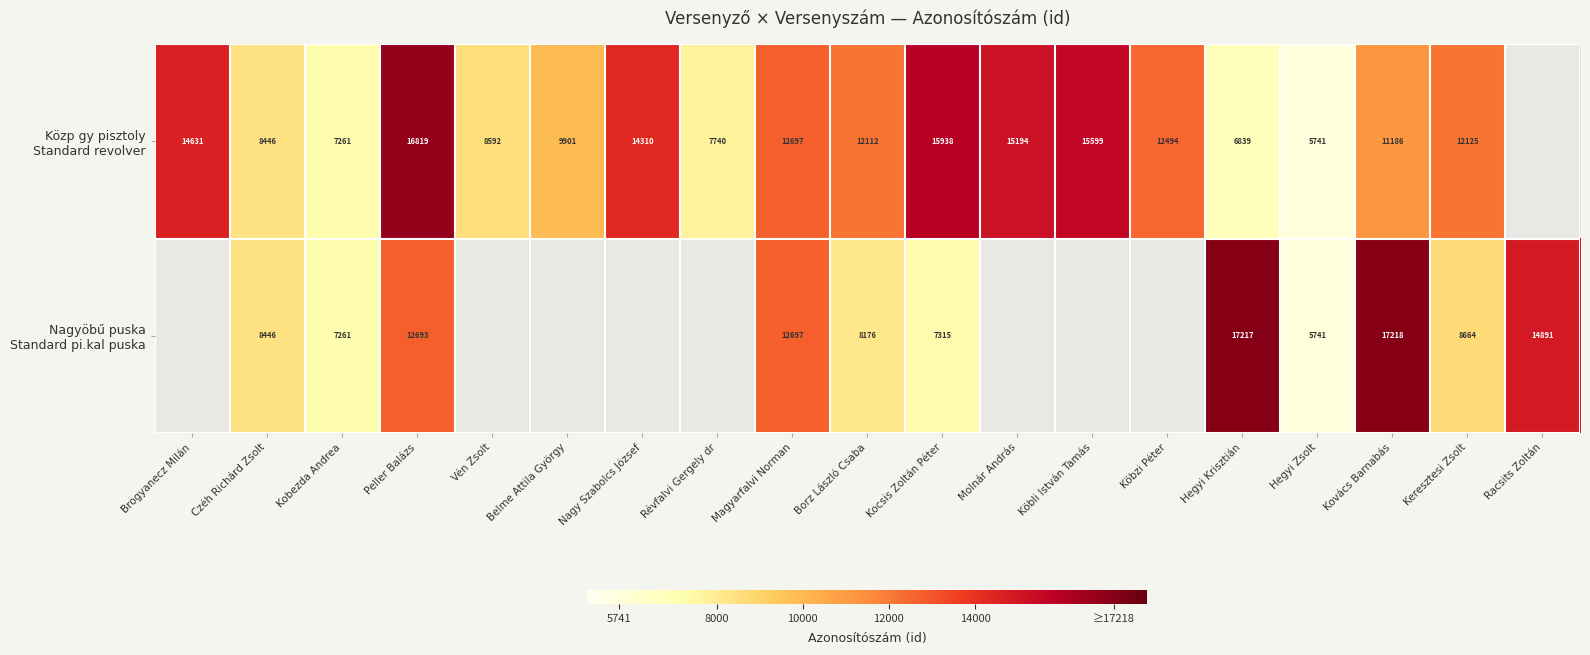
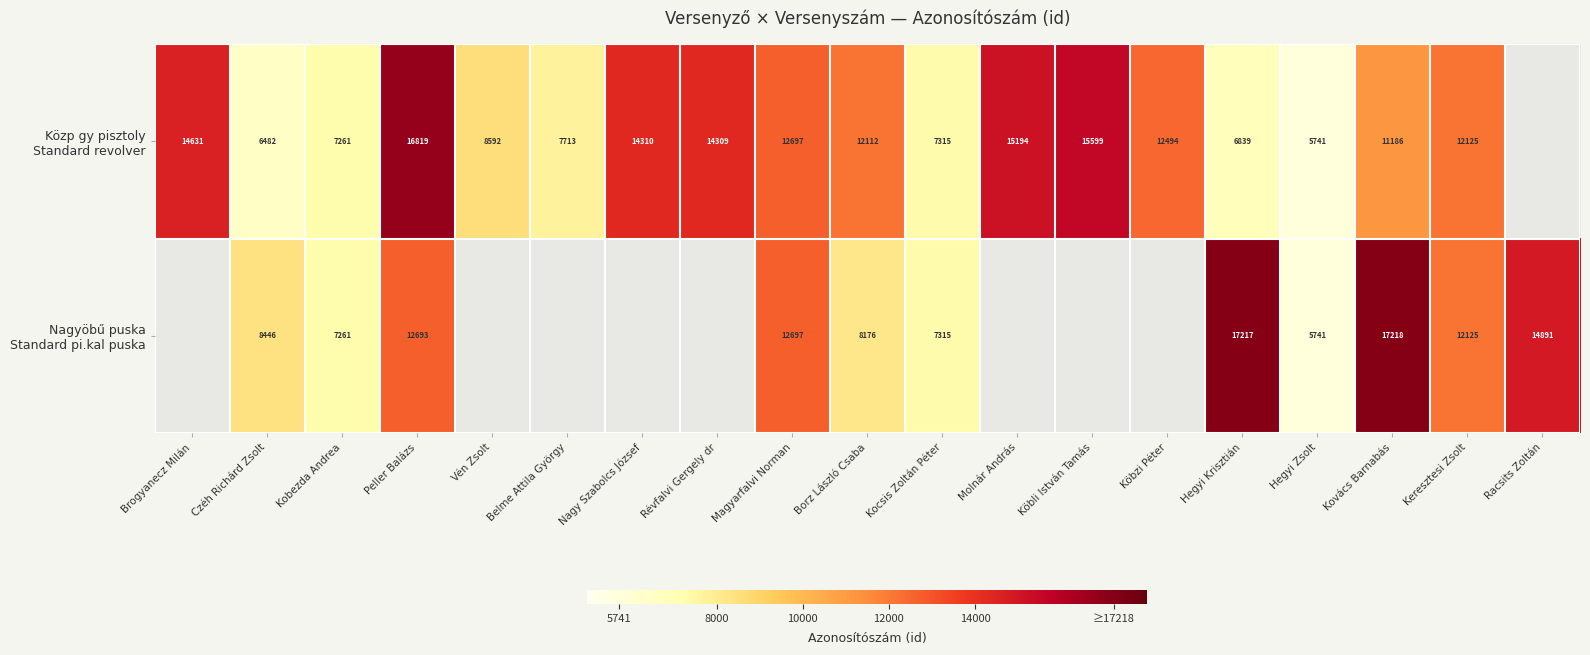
  {
    "Közp gy pisztoly Standard revolver": {
      "Brogyanecz Milán": 14631,
-     "Czéh Richárd Zsolt": 8446,
+     "Czéh Richárd Zsolt": 6482,
      "Kobezda Andrea": 7261,
      "Peller Balázs": 16819,
      "Vén Zsolt": 8592,
-     "Belme Attila György": 9901,
+     "Belme Attila György": 7713,
      "Nagy Szabolcs József": 14310,
-     "Révfalvi Gergely dr": 7740,
+     "Révfalvi Gergely dr": 14309,
      "Magyarfalvi Norman": 12697,
      "Borz László Csaba": 12112,
-     "Kocsis Zoltán Péter": 15938,
+     "Kocsis Zoltán Péter": 7315,
      "Molnár András": 15194,
      "Köbli István Tamás": 15599,
      "Köbzi Péter": 12494,
      "Hegyi Krisztián": 6839,
      "Hegyi Zsolt": 5741,
      "Kovács Barnabás": 11186,
      "Keresztesi Zsolt": 12125
    },
    "Nagyöbű puska Standard pi.kal puska": {
      "Czéh Richárd Zsolt": 8446,
      "Kobezda Andrea": 7261,
      "Peller Balázs": 12693,
      "Magyarfalvi Norman": 12697,
      "Borz László Csaba": 8176,
      "Kocsis Zoltán Péter": 7315,
      "Hegyi Krisztián": 17217,
      "Hegyi Zsolt": 5741,
      "Kovács Barnabás": 17218,
-     "Keresztesi Zsolt": 8664,
+     "Keresztesi Zsolt": 12125,
      "Racsits Zoltán": 14891
    }
  }
